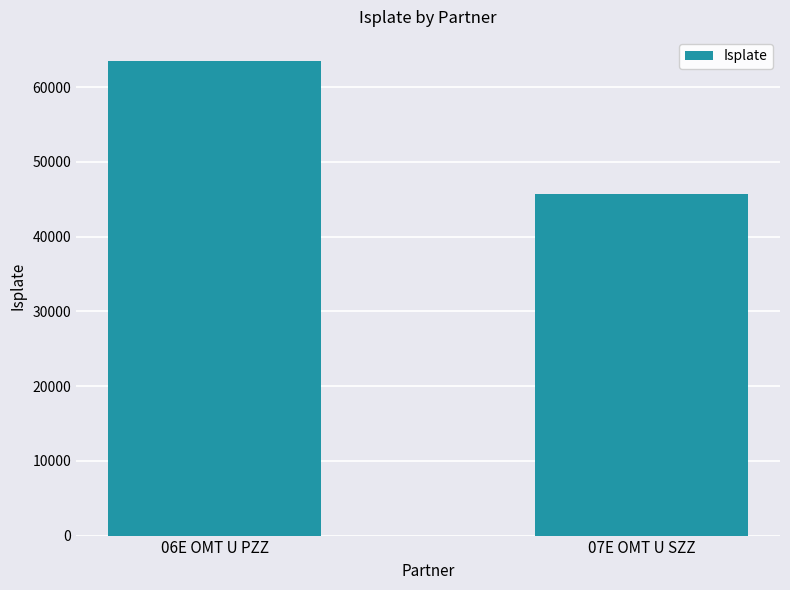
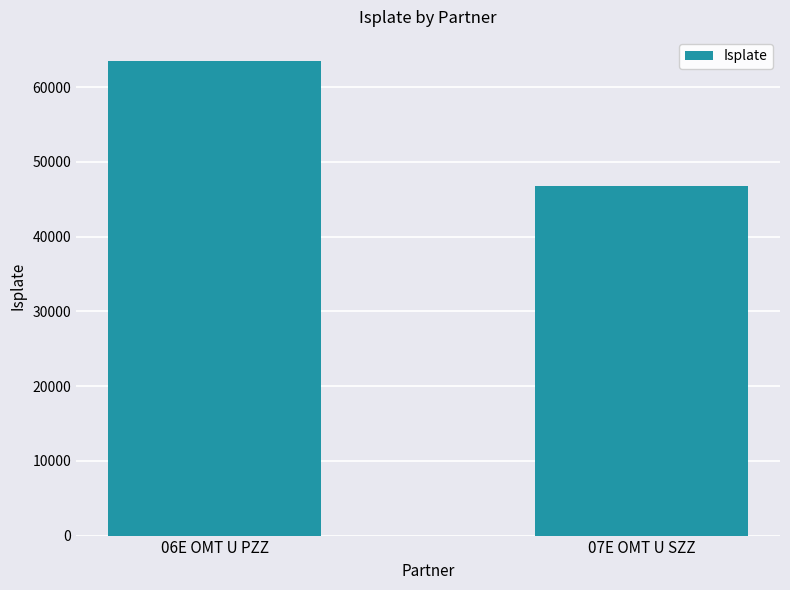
  {
    "06E OMT U PZZ": 64000,
-   "07E OMT U SZZ": 46000
+   "07E OMT U SZZ": 47000
  }
